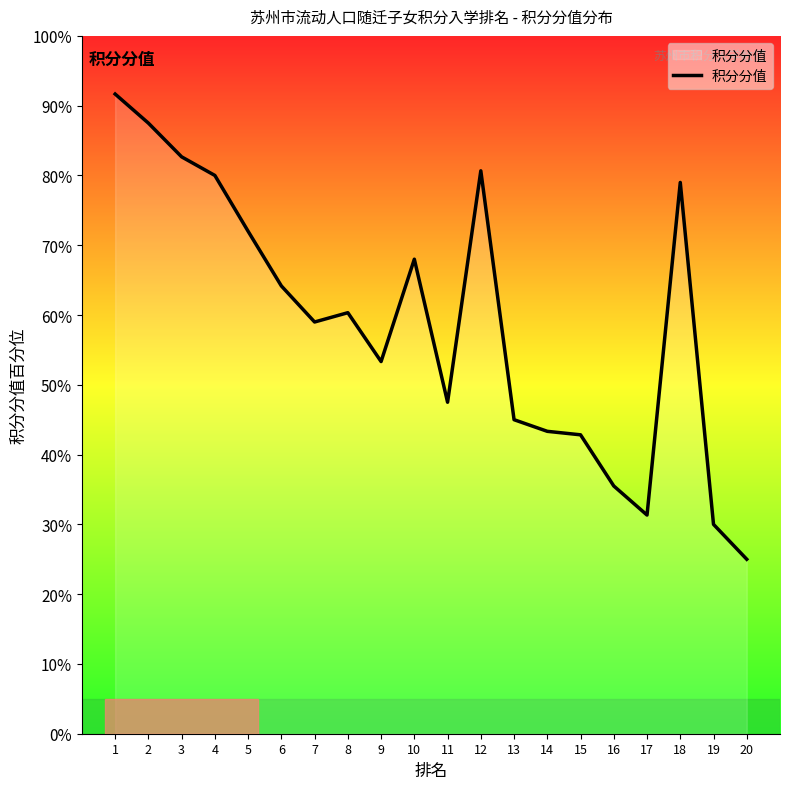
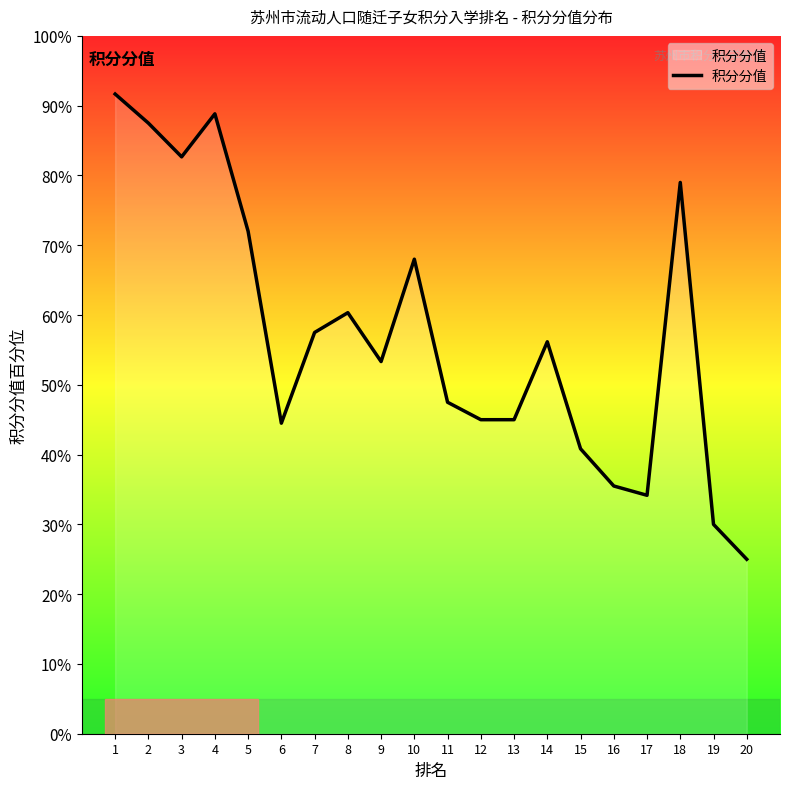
  {
    "1": "92%",
    "2": "88%",
    "3": "83%",
-   "4": "80%",
+   "4": "89%",
    "5": "72%",
-   "6": "64%",
-   "7": "59%",
+   "6": "45%",
+   "7": "57%",
    "8": "60%",
    "9": "53%",
    "10": "68%",
    "11": "48%",
-   "12": "81%",
+   "12": "45%",
    "13": "45%",
-   "14": "43%",
-   "15": "43%",
+   "14": "56%",
+   "15": "41%",
    "16": "36%",
-   "17": "31%",
+   "17": "34%",
    "18": "79%",
    "19": "30%",
    "20": "25%"
  }
